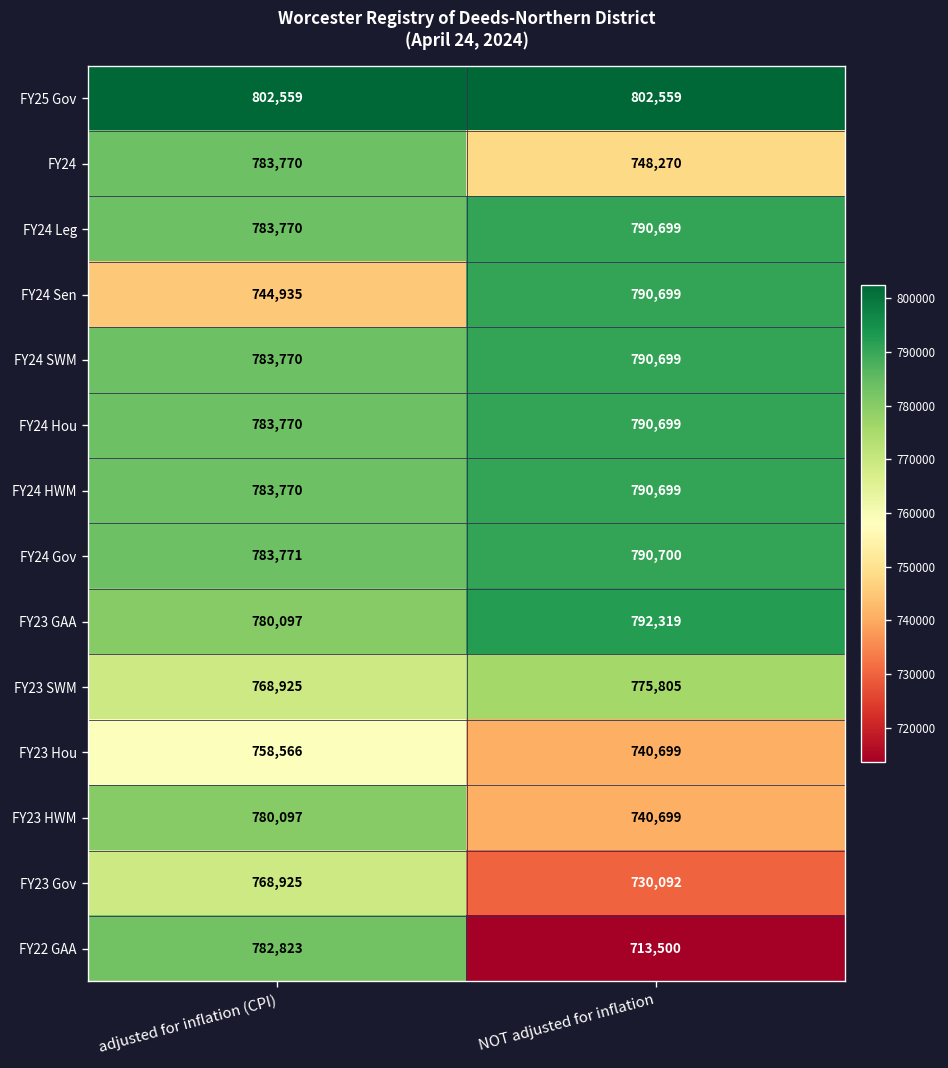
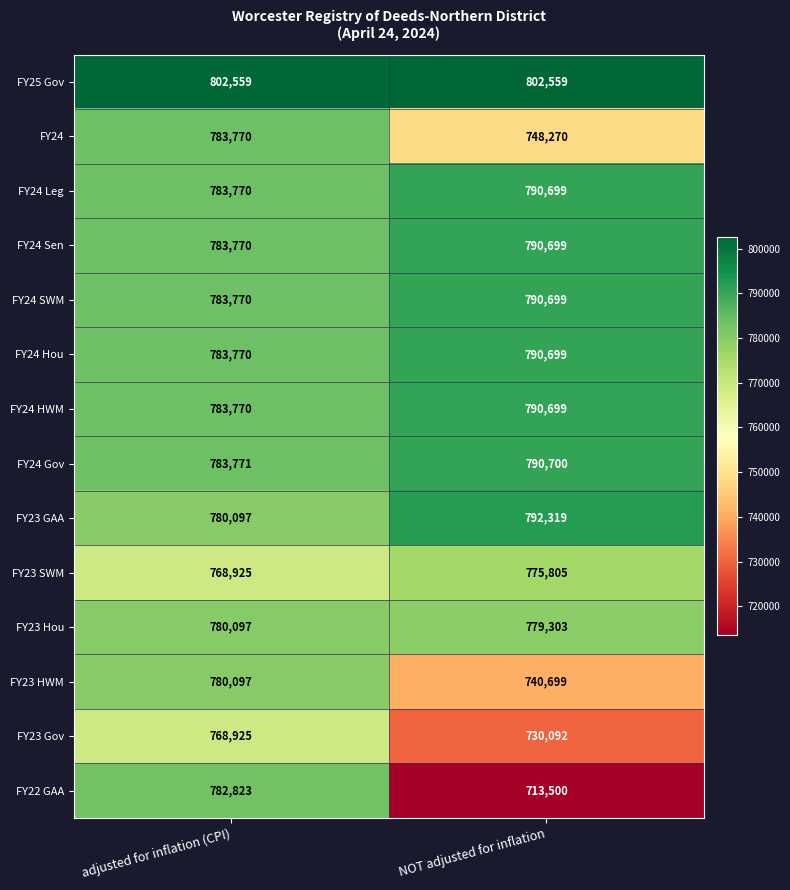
  {
    "FY25 Gov": {
      "adjusted for inflation (CPI)": "802,559",
      "NOT adjusted for inflation": "802,559"
    },
    "FY24": {
      "adjusted for inflation (CPI)": "783,770",
      "NOT adjusted for inflation": "748,270"
    },
    "FY24 Leg": {
      "adjusted for inflation (CPI)": "783,770",
      "NOT adjusted for inflation": "790,699"
    },
    "FY24 Sen": {
-     "adjusted for inflation (CPI)": "744,935",
+     "adjusted for inflation (CPI)": "783,770",
      "NOT adjusted for inflation": "790,699"
    },
    "FY24 SWM": {
      "adjusted for inflation (CPI)": "783,770",
      "NOT adjusted for inflation": "790,699"
    },
    "FY24 Hou": {
      "adjusted for inflation (CPI)": "783,770",
      "NOT adjusted for inflation": "790,699"
    },
    "FY24 HWM": {
      "adjusted for inflation (CPI)": "783,770",
      "NOT adjusted for inflation": "790,699"
    },
    "FY24 Gov": {
      "adjusted for inflation (CPI)": "783,771",
      "NOT adjusted for inflation": "790,700"
    },
    "FY23 GAA": {
      "adjusted for inflation (CPI)": "780,097",
      "NOT adjusted for inflation": "792,319"
    },
    "FY23 SWM": {
      "adjusted for inflation (CPI)": "768,925",
      "NOT adjusted for inflation": "775,805"
    },
    "FY23 Hou": {
-     "adjusted for inflation (CPI)": "758,566",
-     "NOT adjusted for inflation": "740,699"
+     "adjusted for inflation (CPI)": "780,097",
+     "NOT adjusted for inflation": "779,303"
    },
    "FY23 HWM": {
      "adjusted for inflation (CPI)": "780,097",
      "NOT adjusted for inflation": "740,699"
    },
    "FY23 Gov": {
      "adjusted for inflation (CPI)": "768,925",
      "NOT adjusted for inflation": "730,092"
    },
    "FY22 GAA": {
      "adjusted for inflation (CPI)": "782,823",
      "NOT adjusted for inflation": "713,500"
    }
  }
